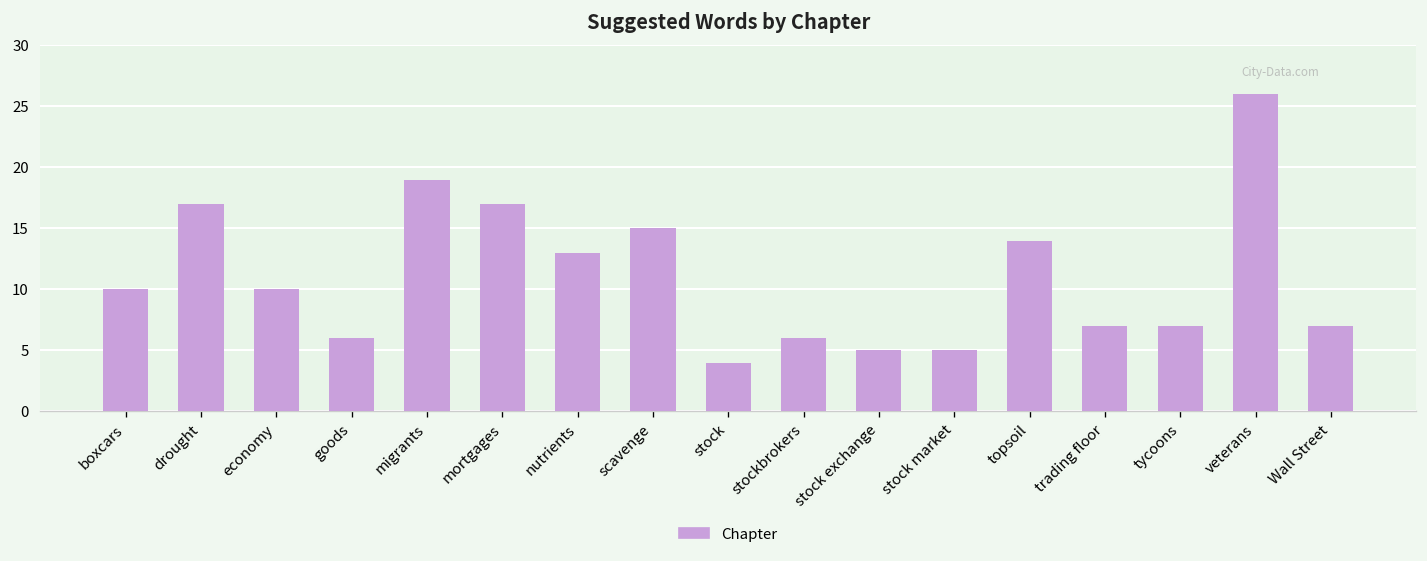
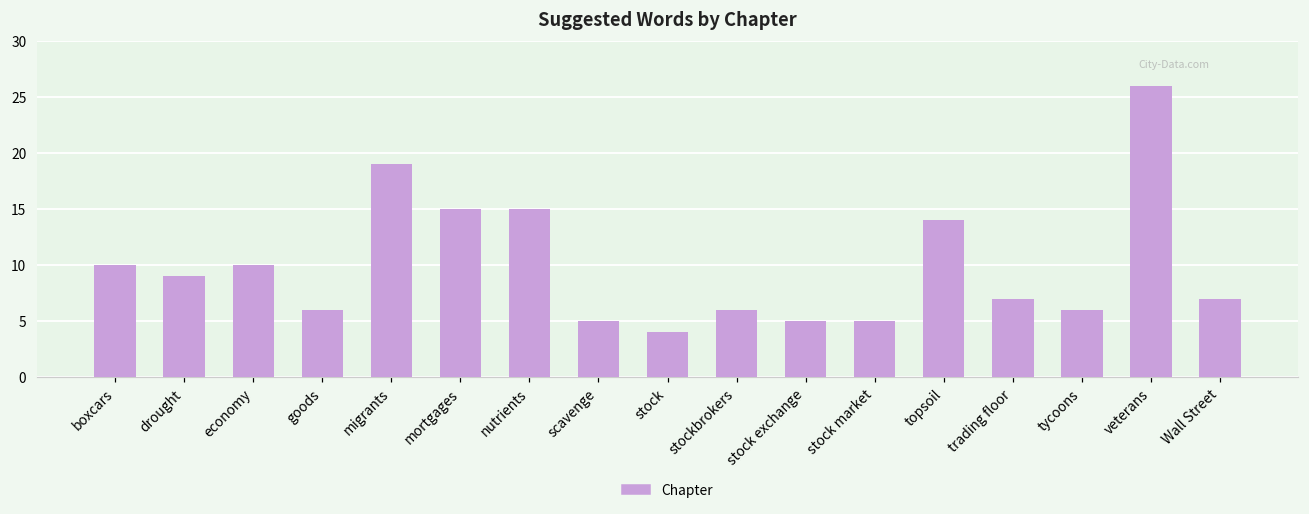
  {
    "boxcars": 10,
-   "drought": 17,
+   "drought": 9,
    "economy": 10,
    "goods": 6,
    "migrants": 19,
-   "mortgages": 17,
-   "nutrients": 13,
-   "scavenge": 15,
+   "mortgages": 15,
+   "nutrients": 15,
+   "scavenge": 5,
    "stock": 4,
    "stockbrokers": 6,
    "stock exchange": 5,
    "stock market": 5,
    "topsoil": 14,
    "trading floor": 7,
-   "tycoons": 7,
+   "tycoons": 6,
    "veterans": 26,
    "Wall Street": 7
  }
